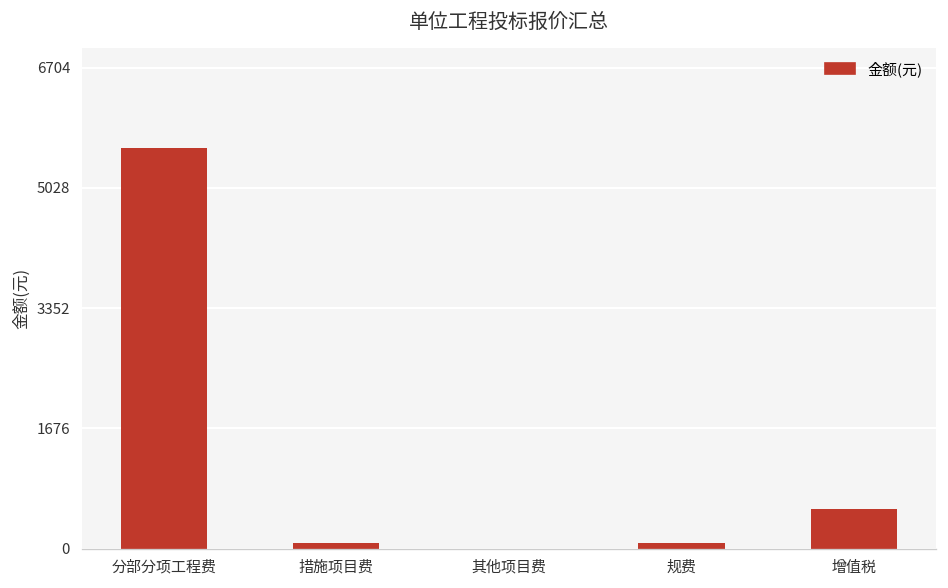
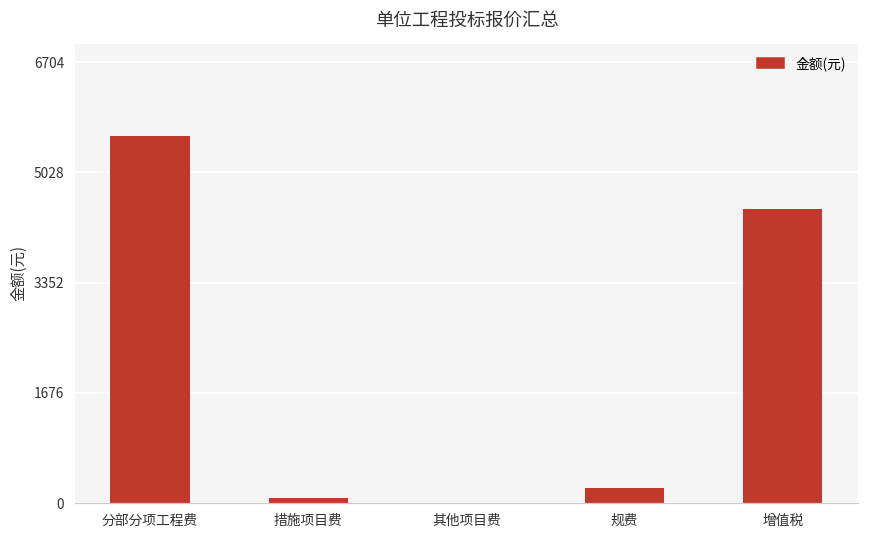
  {
    "分部分项工程费": 5600,
    "措施项目费": 100,
    "其他项目费": 0,
-   "规费": 100,
-   "增值税": 500
+   "规费": 200,
+   "增值税": 4500
  }
